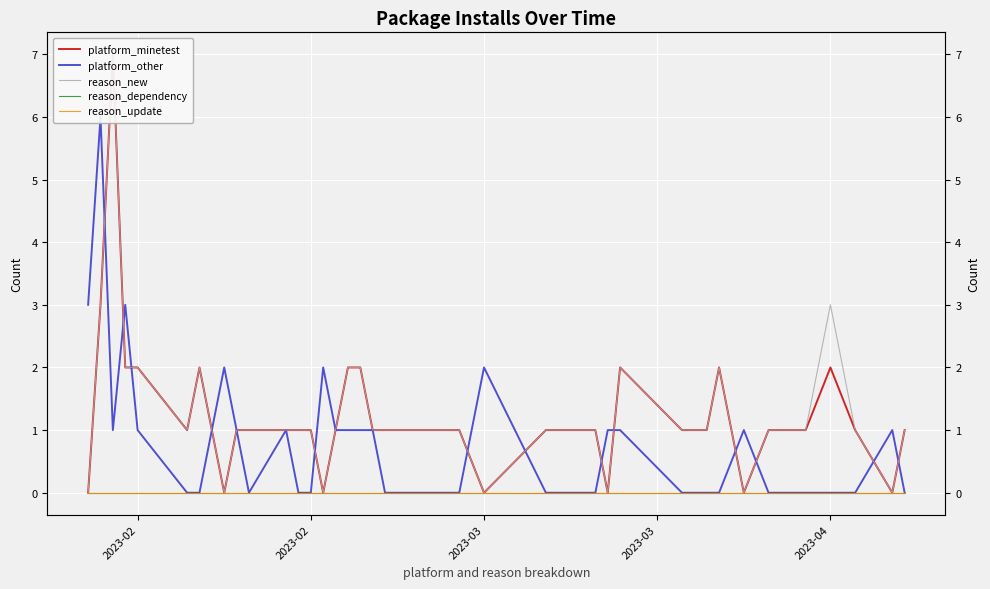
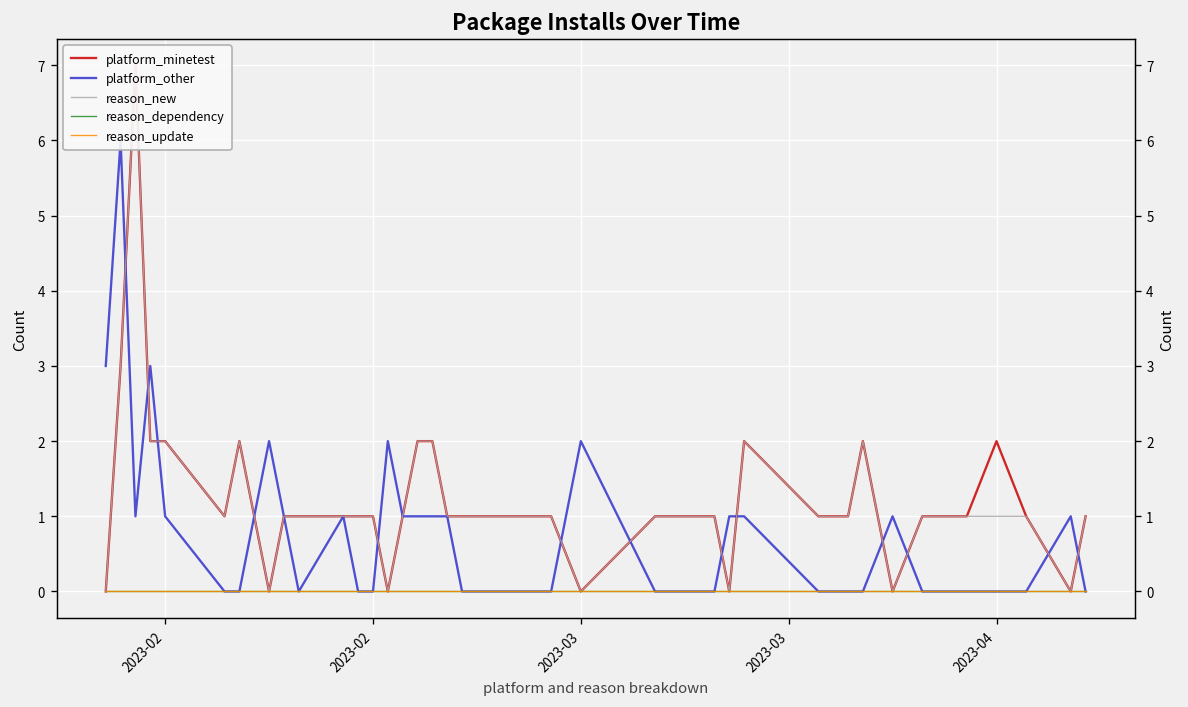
  {
    "platform_minetest": {
      "2023-04": 2
    },
    "platform_other": {
      "2023-03": 2
    },
    "reason_new": {
-     "2023-04": 3
+     "2023-04": 1
    }
  }
